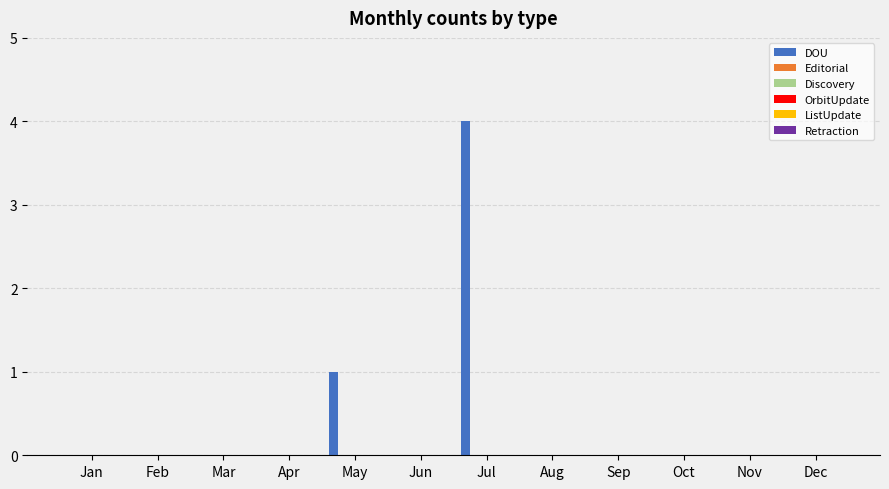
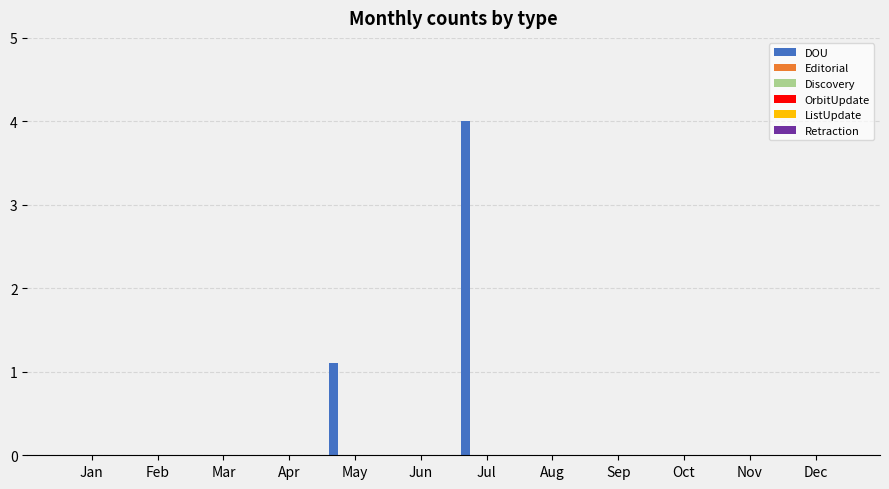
  {
    "DOU": {
      "Jan": 0.0,
      "Feb": 0.0,
      "Mar": 0.0,
      "Apr": 0.0,
-     "May": 1.0,
+     "May": 1.1,
      "Jun": 0.0,
      "Jul": 4.0,
      "Aug": 0.0,
      "Sep": 0.0,
      "Oct": 0.0,
      "Nov": 0.0,
      "Dec": 0.0
    },
    "Editorial": {
      "Jan": 0.0,
      "Feb": 0.0,
      "Mar": 0.0,
      "Apr": 0.0,
      "May": 0.0,
      "Jun": 0.0,
      "Jul": 0.0,
      "Aug": 0.0,
      "Sep": 0.0,
      "Oct": 0.0,
      "Nov": 0.0,
      "Dec": 0.0
    },
    "Discovery": {
      "Jan": 0.0,
      "Feb": 0.0,
      "Mar": 0.0,
      "Apr": 0.0,
      "May": 0.0,
      "Jun": 0.0,
      "Jul": 0.0,
      "Aug": 0.0,
      "Sep": 0.0,
      "Oct": 0.0,
      "Nov": 0.0,
      "Dec": 0.0
    },
    "OrbitUpdate": {
      "Jan": 0.0,
      "Feb": 0.0,
      "Mar": 0.0,
      "Apr": 0.0,
      "May": 0.0,
      "Jun": 0.0,
      "Jul": 0.0,
      "Aug": 0.0,
      "Sep": 0.0,
      "Oct": 0.0,
      "Nov": 0.0,
      "Dec": 0.0
    },
    "ListUpdate": {
      "Jan": 0.0,
      "Feb": 0.0,
      "Mar": 0.0,
      "Apr": 0.0,
      "May": 0.0,
      "Jun": 0.0,
      "Jul": 0.0,
      "Aug": 0.0,
      "Sep": 0.0,
      "Oct": 0.0,
      "Nov": 0.0,
      "Dec": 0.0
    },
    "Retraction": {
      "Jan": 0.0,
      "Feb": 0.0,
      "Mar": 0.0,
      "Apr": 0.0,
      "May": 0.0,
      "Jun": 0.0,
      "Jul": 0.0,
      "Aug": 0.0,
      "Sep": 0.0,
      "Oct": 0.0,
      "Nov": 0.0,
      "Dec": 0.0
    }
  }
